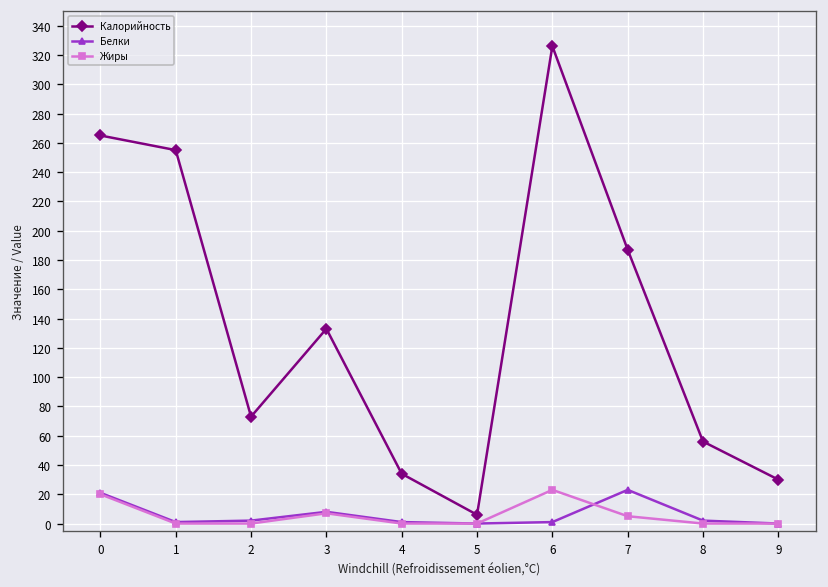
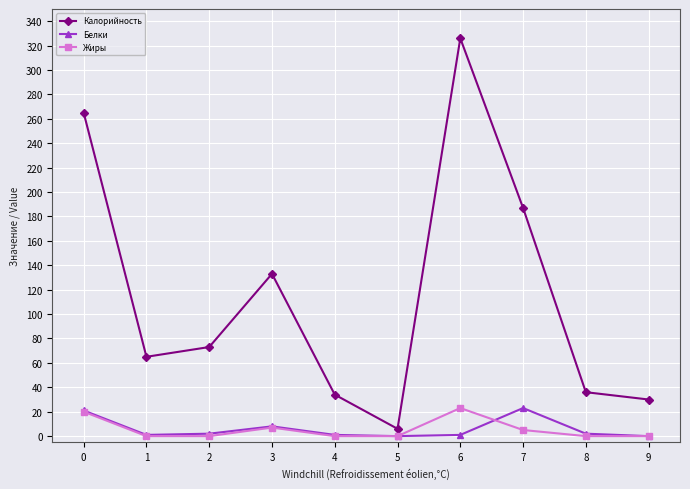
  {
    "Калорийность": {
      "0": 265,
-     "1": 255,
+     "1": 65,
      "2": 73,
      "3": 133,
      "4": 34,
      "5": 6,
      "6": 326,
      "7": 187,
-     "8": 56,
+     "8": 36,
      "9": 30
    },
    "Белки": {
      "6": 1,
      "7": 23
    },
    "Жиры": {
      "6": 23,
      "7": 5
    }
  }
